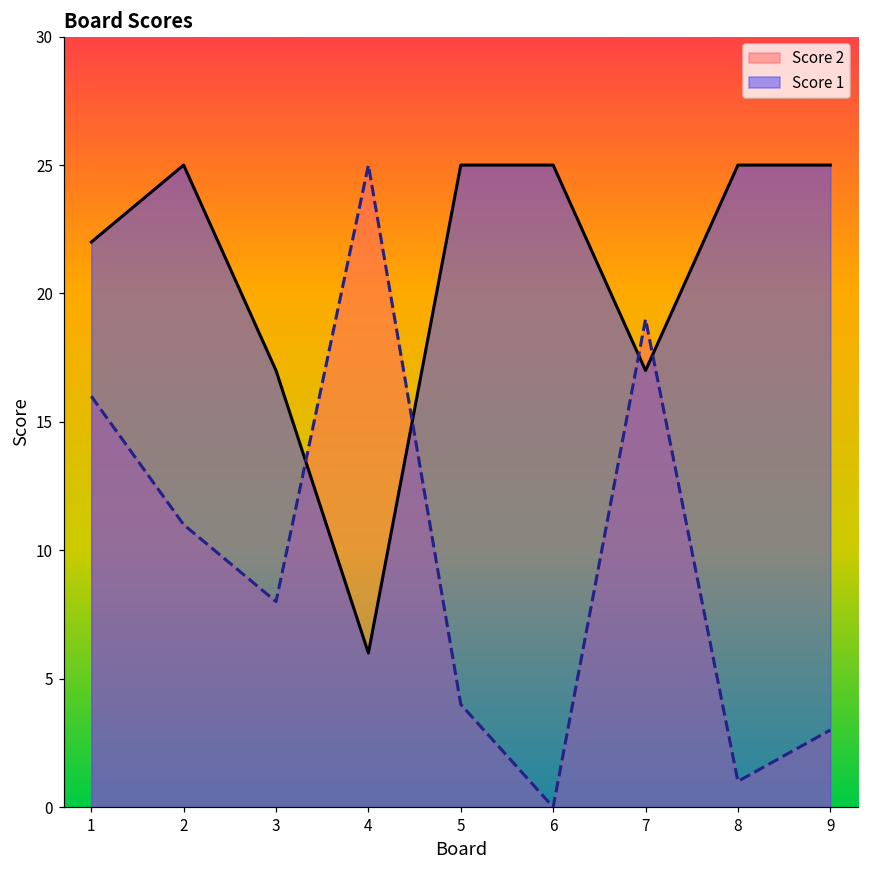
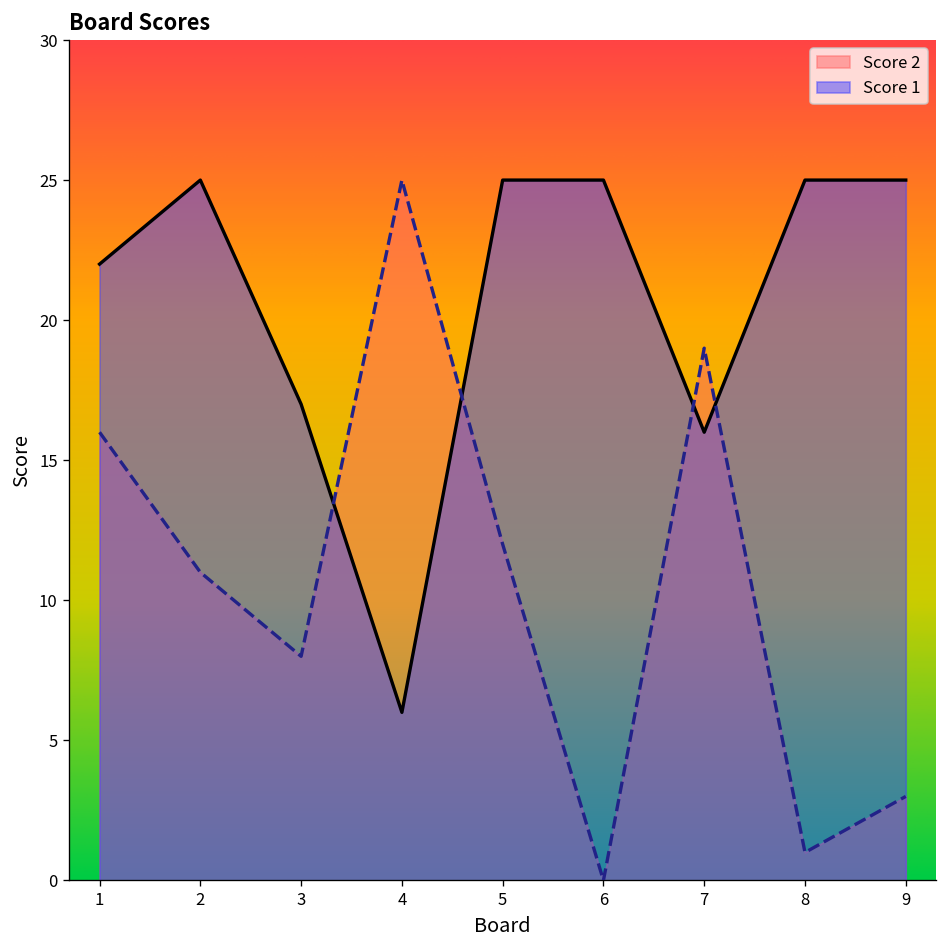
  {
    "Score 2": {
      "1": 16,
      "2": 11,
      "3": 8,
      "4": 25,
-     "5": 4,
+     "5": 12,
      "6": 0,
      "7": 19,
      "8": 1,
      "9": 3
    },
    "Score 1": {
      "1": 22,
      "2": 25,
      "3": 17,
      "4": 6,
      "5": 25,
      "6": 25,
-     "7": 17,
+     "7": 16,
      "8": 25,
      "9": 25
    }
  }
